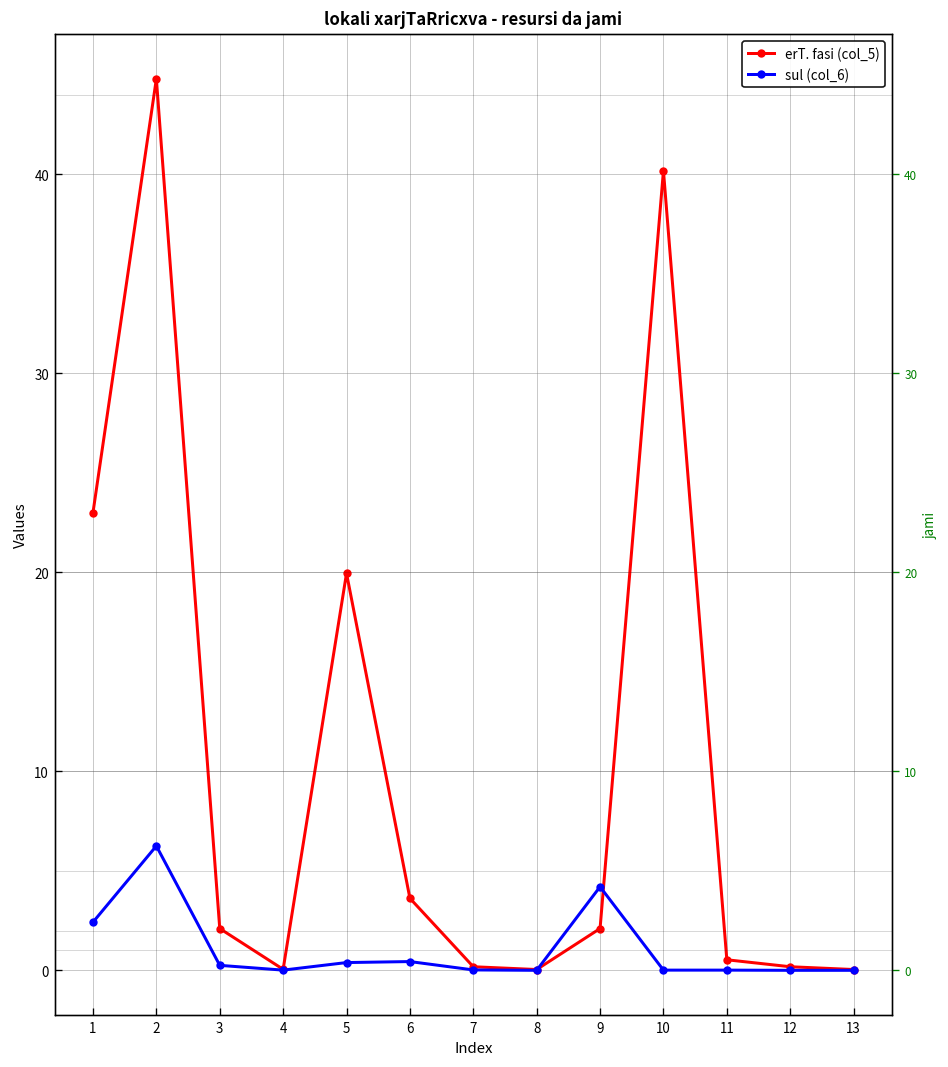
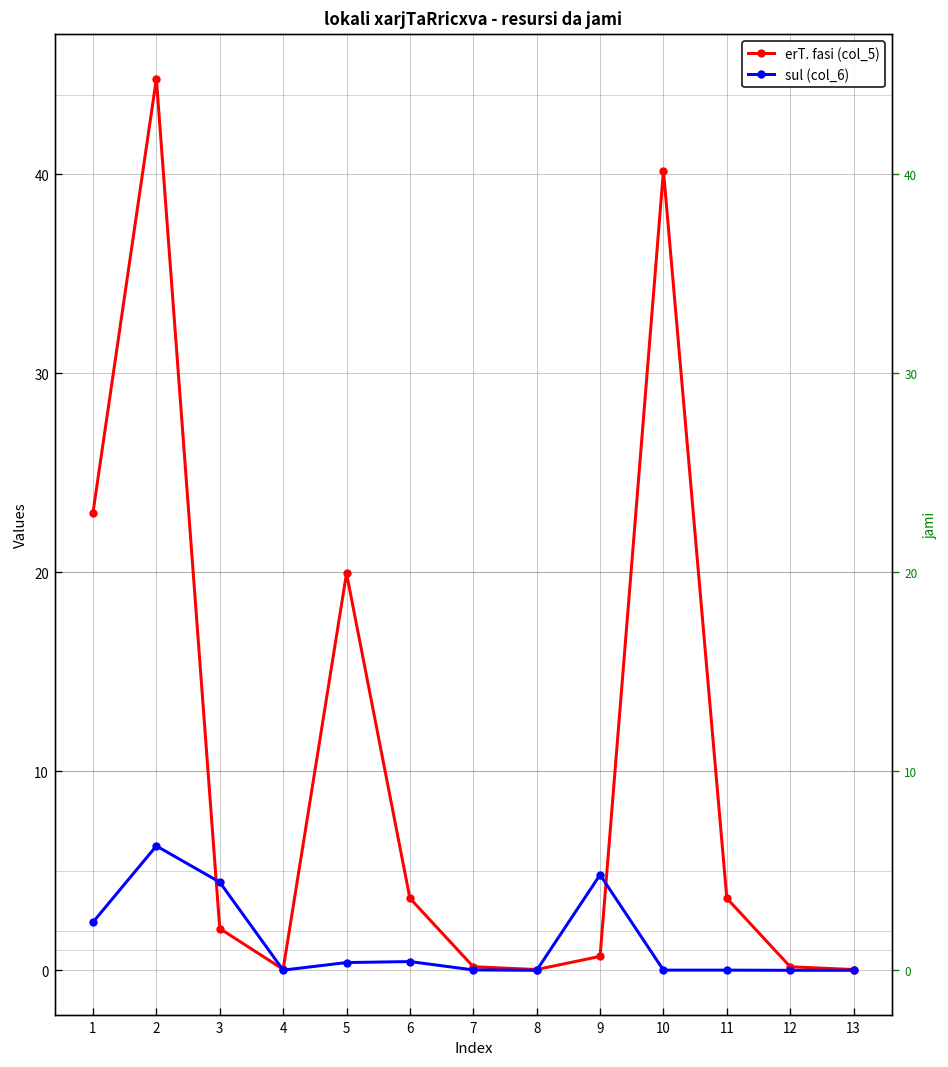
  {
    "erT. fasi (col_5)": {
      "1": 23.0,
      "2": 44.8,
      "3": 2.1,
      "5": 20.0,
      "6": 3.6,
      "7": 0.2,
-     "9": 2.1,
+     "9": 0.7,
      "10": 40.2,
-     "11": 0.5,
+     "11": 3.6,
      "12": 0.2
    },
    "sul (col_6)": {
      "1": 2.4,
      "2": 6.3,
-     "3": 0.3,
+     "3": 4.4,
      "5": 0.4,
      "6": 0.4,
      "7": 0.0,
-     "9": 4.2,
+     "9": 4.8,
      "10": 0.0,
      "11": 0.0,
      "12": 0.0
    }
  }
